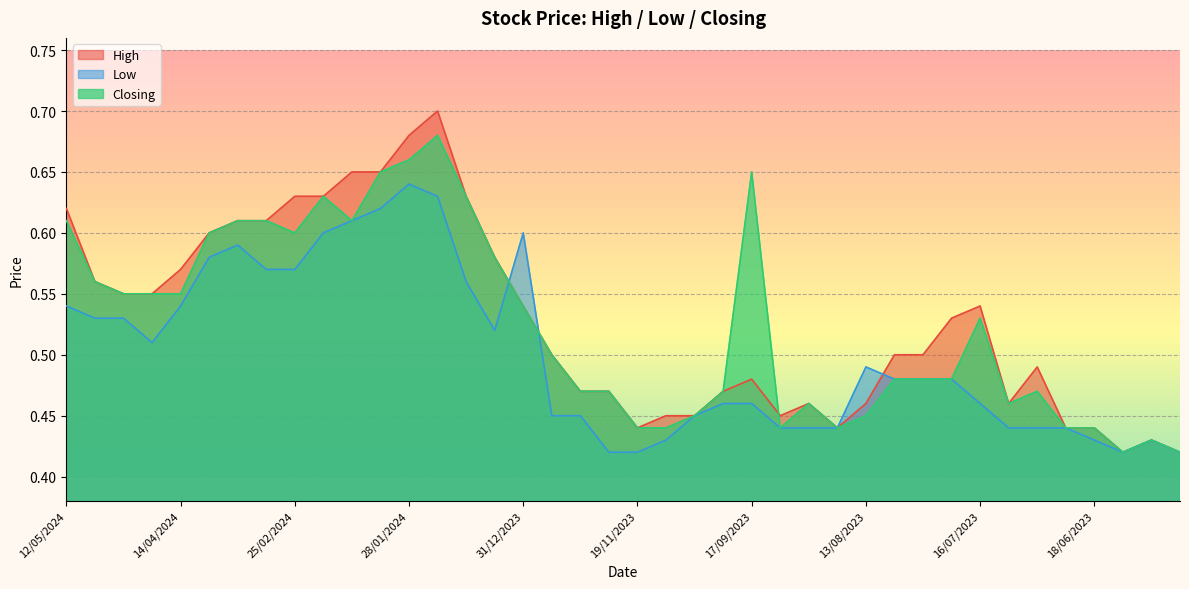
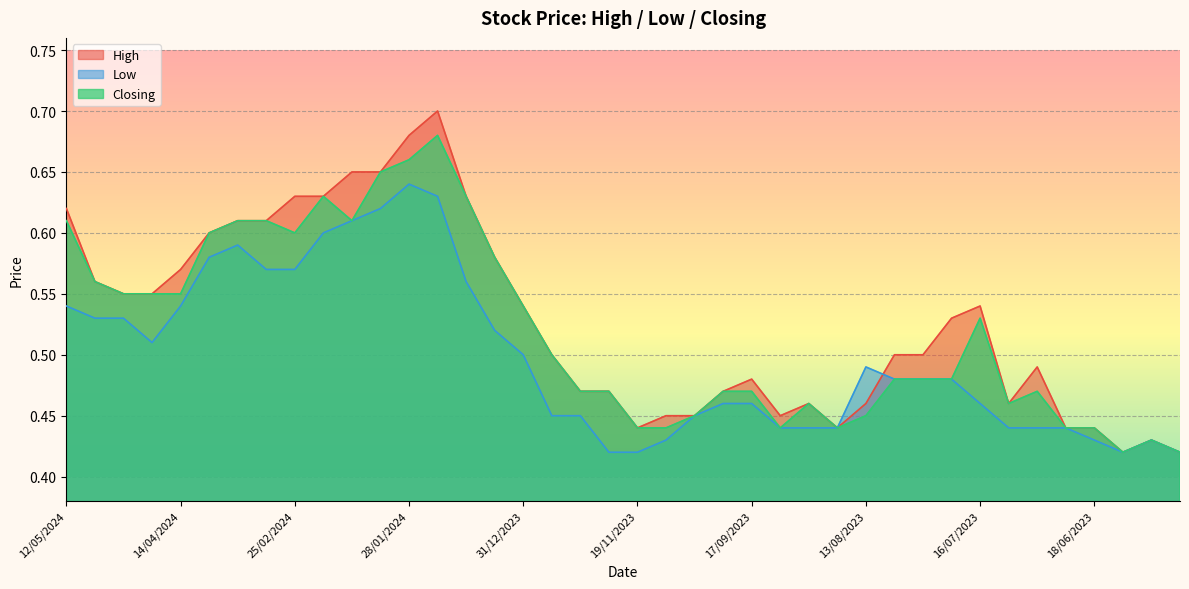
  {
    "High": {
      "12/05/2024": 0.62,
      "14/04/2024": 0.57,
      "25/02/2024": 0.63,
      "28/01/2024": 0.68,
      "17/09/2023": 0.48,
      "13/08/2023": 0.46,
      "16/07/2023": 0.54
    },
    "Low": {
      "12/05/2024": 0.540,
      "14/04/2024": 0.540,
      "25/02/2024": 0.570,
      "28/01/2024": 0.640,
-     "31/12/2023": 0.6,
+     "31/12/2023": 0.5,
      "19/11/2023": 0.420,
      "17/09/2023": 0.460,
      "13/08/2023": 0.490,
      "16/07/2023": 0.460,
      "18/06/2023": 0.430
    },
    "Closing": {
      "12/05/2024": 0.61,
      "14/04/2024": 0.55,
      "25/02/2024": 0.60,
      "28/01/2024": 0.66,
-     "17/09/2023": 0.65,
+     "17/09/2023": 0.47,
      "13/08/2023": 0.45,
      "16/07/2023": 0.53
    }
  }
